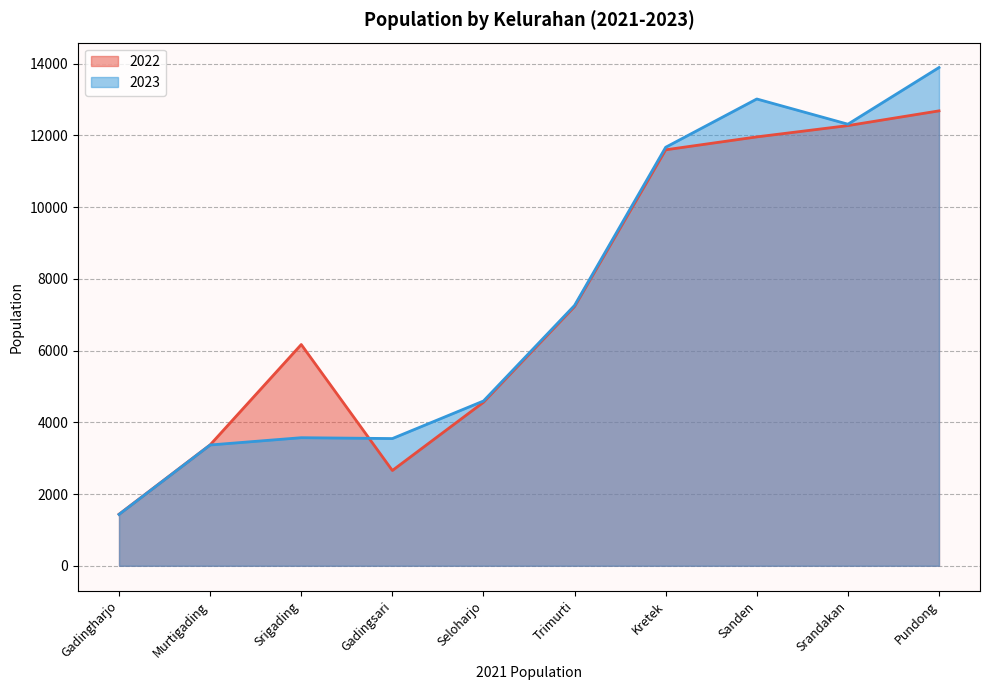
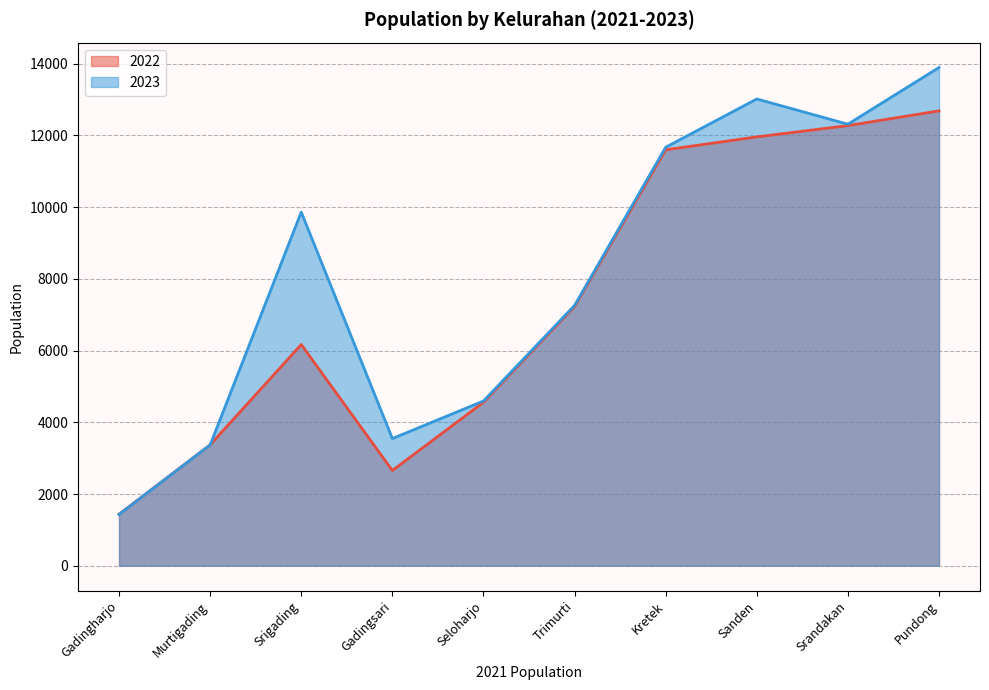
  {
    "2022": {
      "Srigading": 6200,
      "Gadingsari": 2700,
      "Sanden": 12000,
      "Pundong": 12700
    },
    "2023": {
-     "Srigading": 3600,
+     "Srigading": 9900,
      "Gadingsari": 3500,
      "Sanden": 13000,
      "Pundong": 13900
    }
  }
